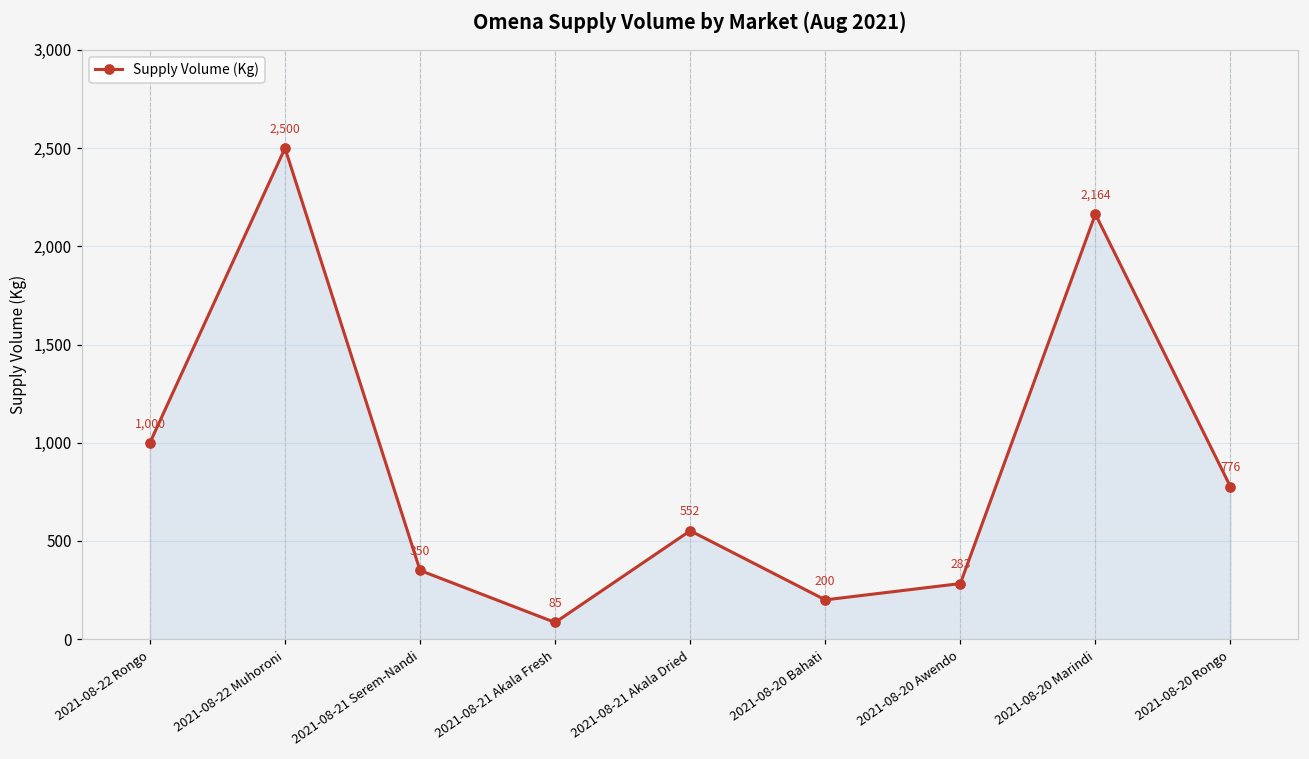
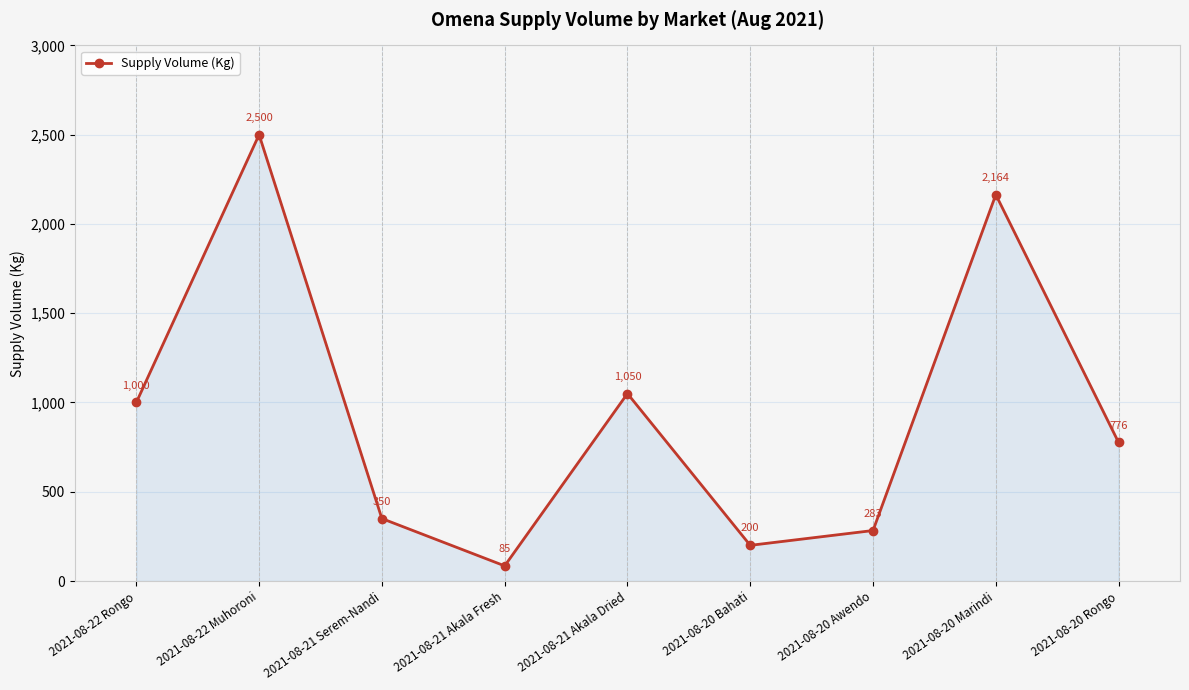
  {
    "2021-08-22 Rongo": "1,000",
    "2021-08-22 Muhoroni": "2,500",
    "2021-08-21 Serem-Nandi": "350",
    "2021-08-21 Akala Fresh": "85",
-   "2021-08-21 Akala Dried": "552",
+   "2021-08-21 Akala Dried": "1,050",
    "2021-08-20 Bahati": "200",
    "2021-08-20 Awendo": "283",
    "2021-08-20 Marindi": "2,164",
    "2021-08-20 Rongo": "776"
  }
